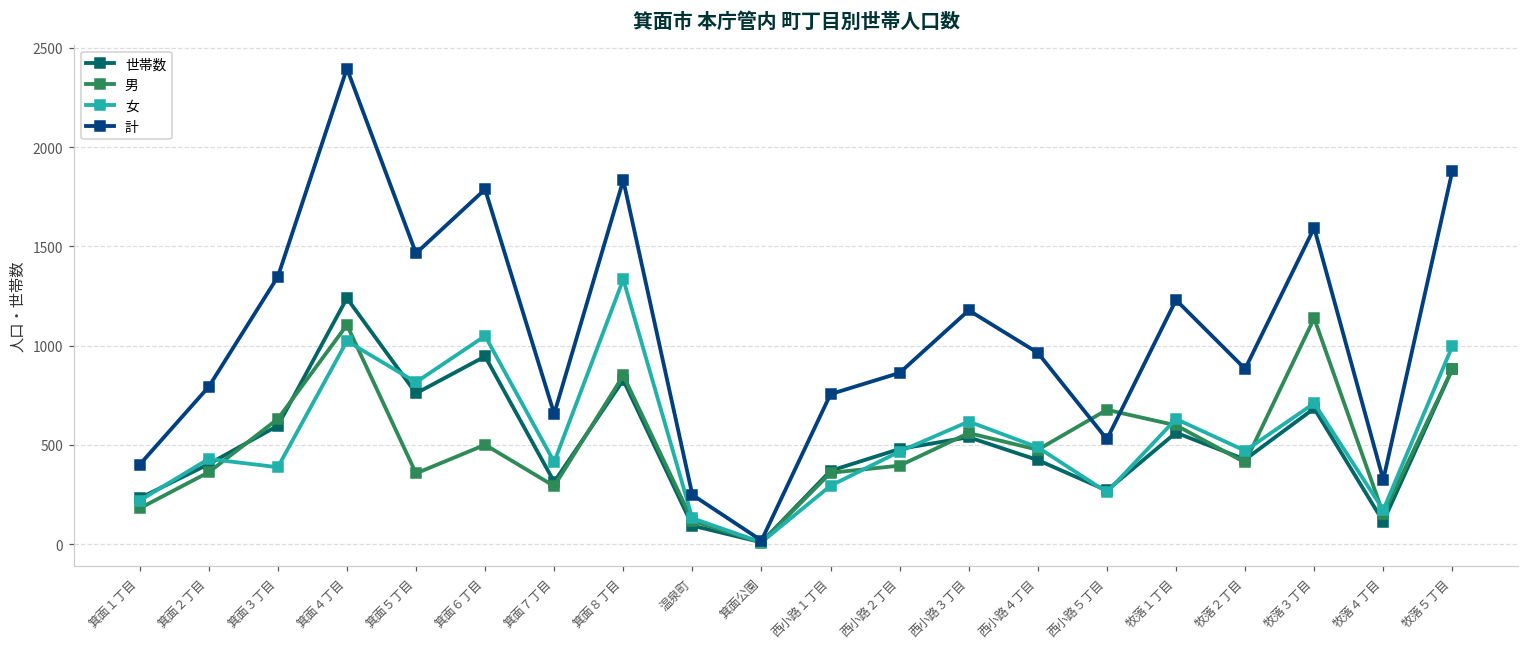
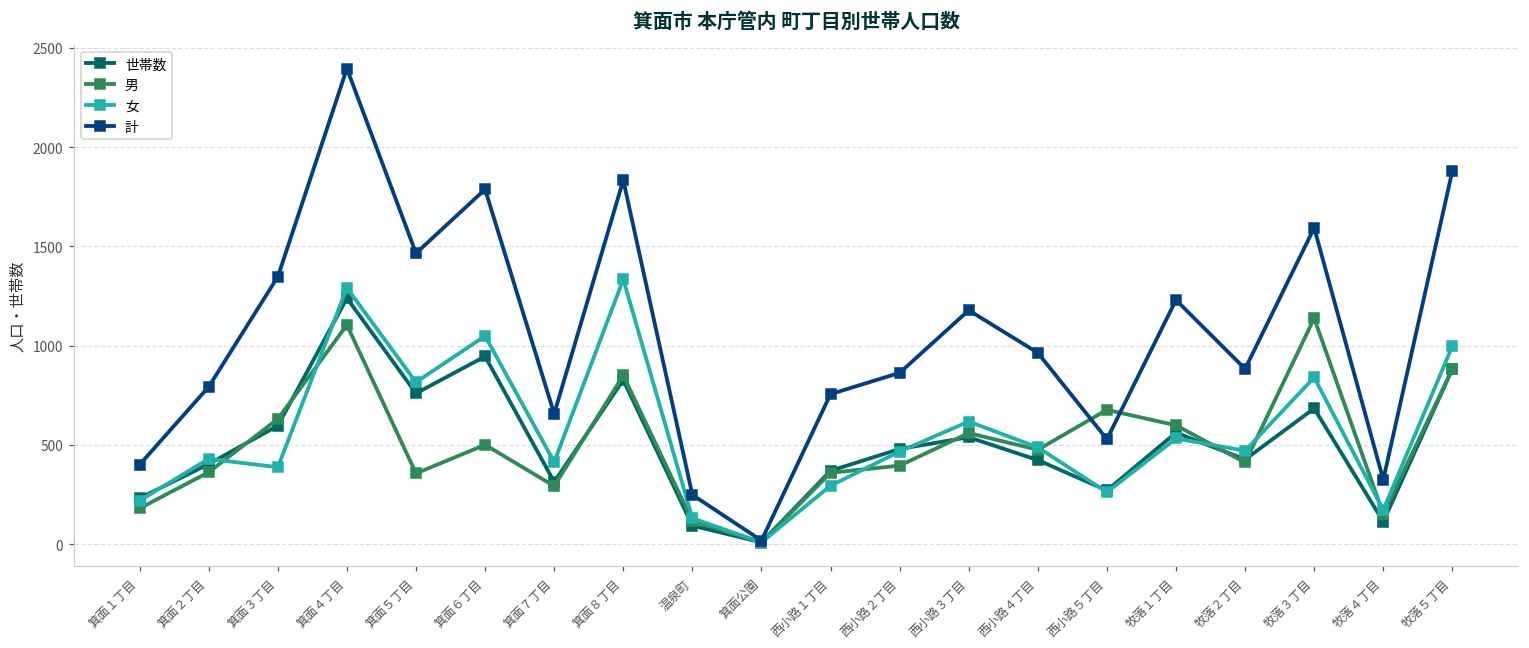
  {
    "男": {
      "箕面１丁目": 180,
      "箕面２丁目": 360,
      "箕面３丁目": 630,
      "箕面４丁目": 1100,
      "箕面５丁目": 360,
      "箕面６丁目": 500,
      "箕面７丁目": 290,
      "箕面８丁目": 850,
      "西小路２丁目": 400,
      "西小路３丁目": 560,
      "西小路５丁目": 680,
      "牧落１丁目": 600,
      "牧落２丁目": 410,
      "牧落３丁目": 1140,
      "牧落４丁目": 150
    },
    "女": {
      "箕面２丁目": 430,
      "箕面３丁目": 390,
-     "箕面４丁目": 1020,
+     "箕面４丁目": 1290,
      "箕面５丁目": 820,
      "箕面６丁目": 1050,
      "箕面７丁目": 410,
      "箕面８丁目": 1330,
      "西小路１丁目": 300,
      "西小路３丁目": 620,
-     "牧落１丁目": 630,
+     "牧落１丁目": 530,
      "牧落２丁目": 470,
-     "牧落３丁目": 710,
+     "牧落３丁目": 840,
      "牧落４丁目": 170,
      "牧落５丁目": 1000
    }
  }
